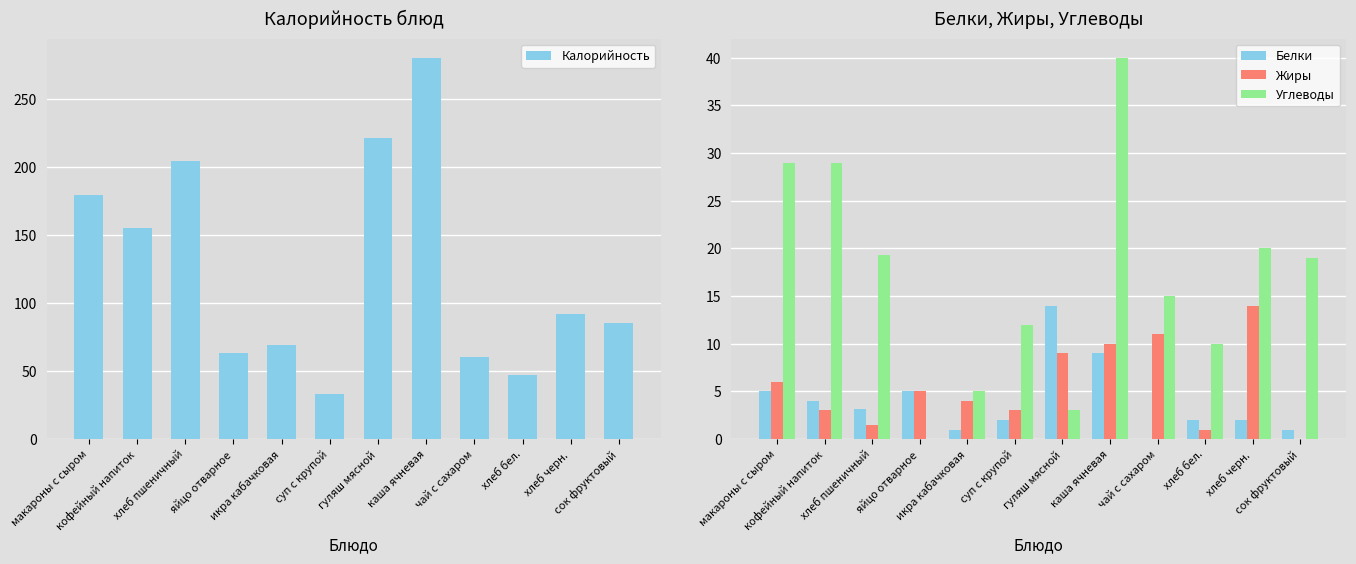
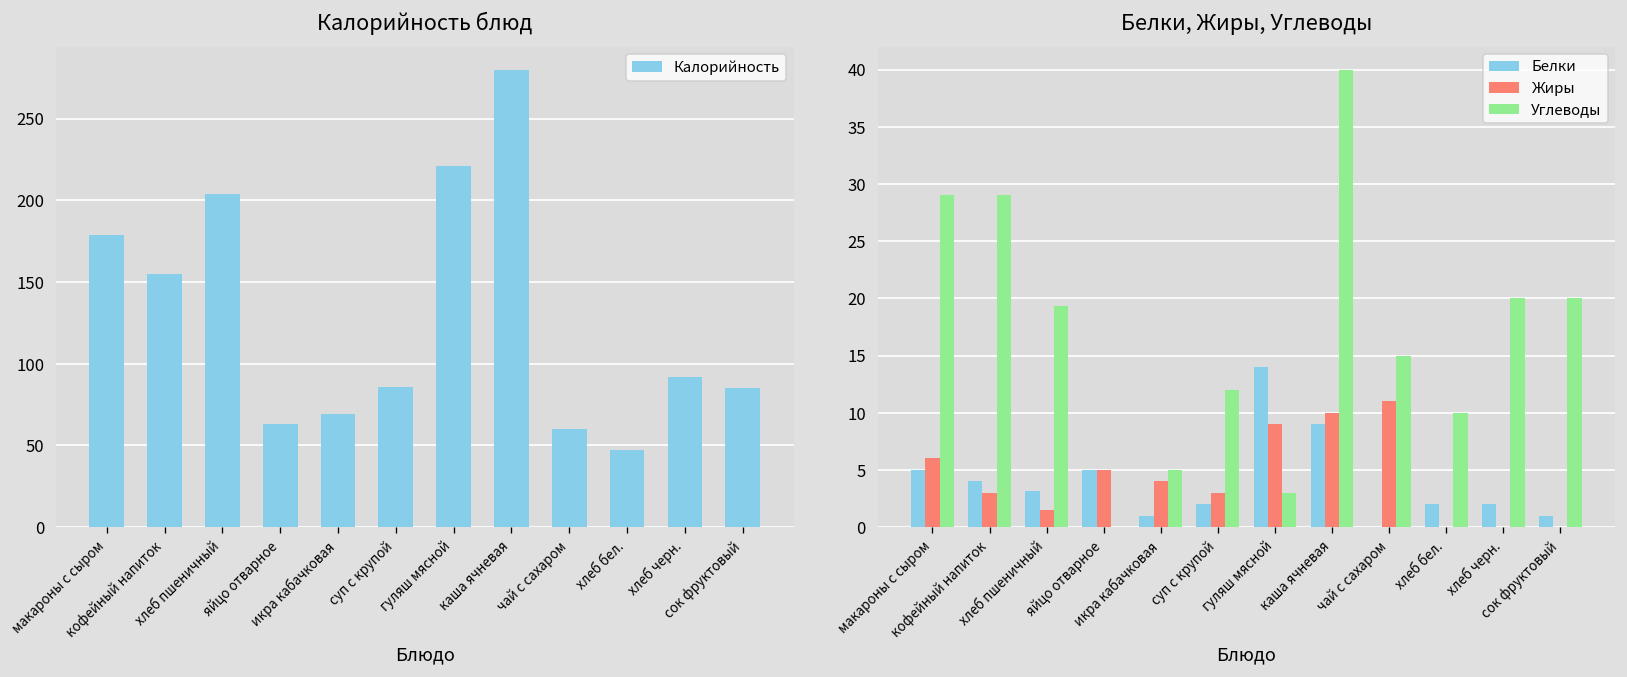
  {
    "Калорийность блюд": {
      "макароны с сыром": 179,
      "кофейный напиток": 155,
      "хлеб пшеничный": 204,
      "яйцо отварное": 63,
      "икра кабачковая": 69,
-     "суп с крупой": 33,
+     "суп с крупой": 86,
      "гуляш мясной": 221,
      "каша ячневая": 280,
      "чай с сахаром": 60,
      "хлеб бел.": 47,
      "хлеб черн.": 92,
      "сок фруктовый": 85
    },
    "Белки, Жиры, Углеводы": {
      "Белки": {
        "макароны с сыром": 5,
        "кофейный напиток": 4,
        "хлеб пшеничный": 3,
        "яйцо отварное": 5,
        "икра кабачковая": 1,
        "суп с крупой": 2,
        "гуляш мясной": 14,
        "каша ячневая": 9,
        "чай с сахаром": 0,
        "хлеб бел.": 2,
        "хлеб черн.": 2,
        "сок фруктовый": 1
      },
      "Жиры": {
        "макароны с сыром": 6,
        "кофейный напиток": 3,
        "хлеб пшеничный": 2,
        "яйцо отварное": 5,
        "икра кабачковая": 4,
        "суп с крупой": 3,
        "гуляш мясной": 9,
        "каша ячневая": 10,
        "чай с сахаром": 11,
-       "хлеб бел.": 1,
-       "хлеб черн.": 14,
+       "хлеб бел.": 0,
+       "хлеб черн.": 0,
        "сок фруктовый": 0
      },
      "Углеводы": {
        "макароны с сыром": 29,
        "кофейный напиток": 29,
        "хлеб пшеничный": 19,
        "яйцо отварное": 0,
        "икра кабачковая": 5,
        "суп с крупой": 12,
        "гуляш мясной": 3,
        "каша ячневая": 40,
        "чай с сахаром": 15,
        "хлеб бел.": 10,
        "хлеб черн.": 20,
-       "сок фруктовый": 19
+       "сок фруктовый": 20
      }
    }
  }
